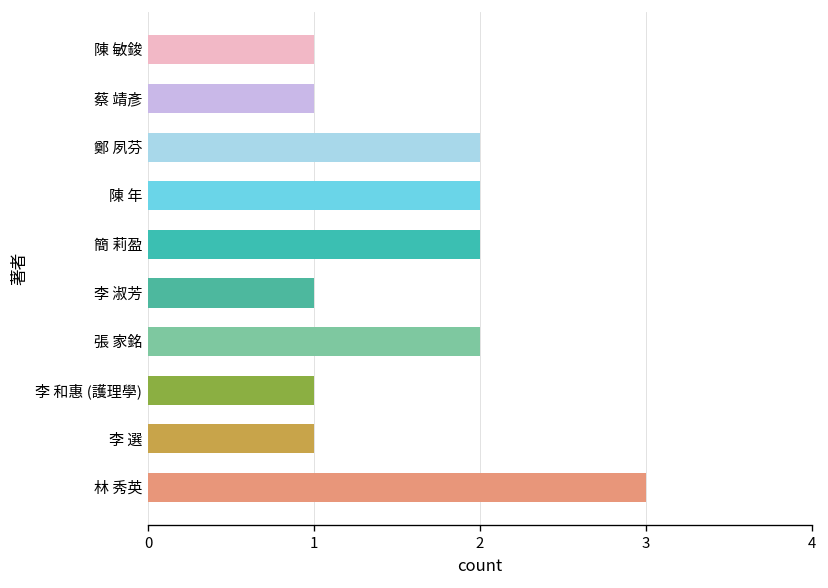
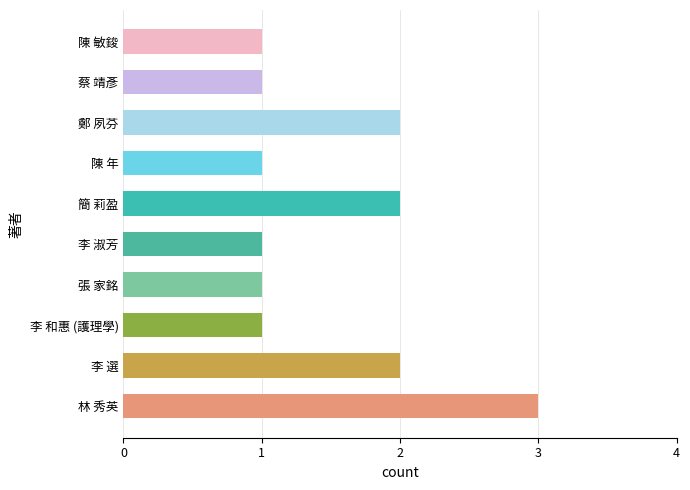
  {
    "陳 敏鋑": 1,
    "蔡 靖彥": 1,
    "鄭 夙芬": 2,
-   "陳 年": 2,
+   "陳 年": 1,
    "簡 莉盈": 2,
    "李 淑芳": 1,
-   "張 家銘": 2,
+   "張 家銘": 1,
    "李 和惠 (護理學)": 1,
-   "李 選": 1,
+   "李 選": 2,
    "林 秀英": 3
  }
